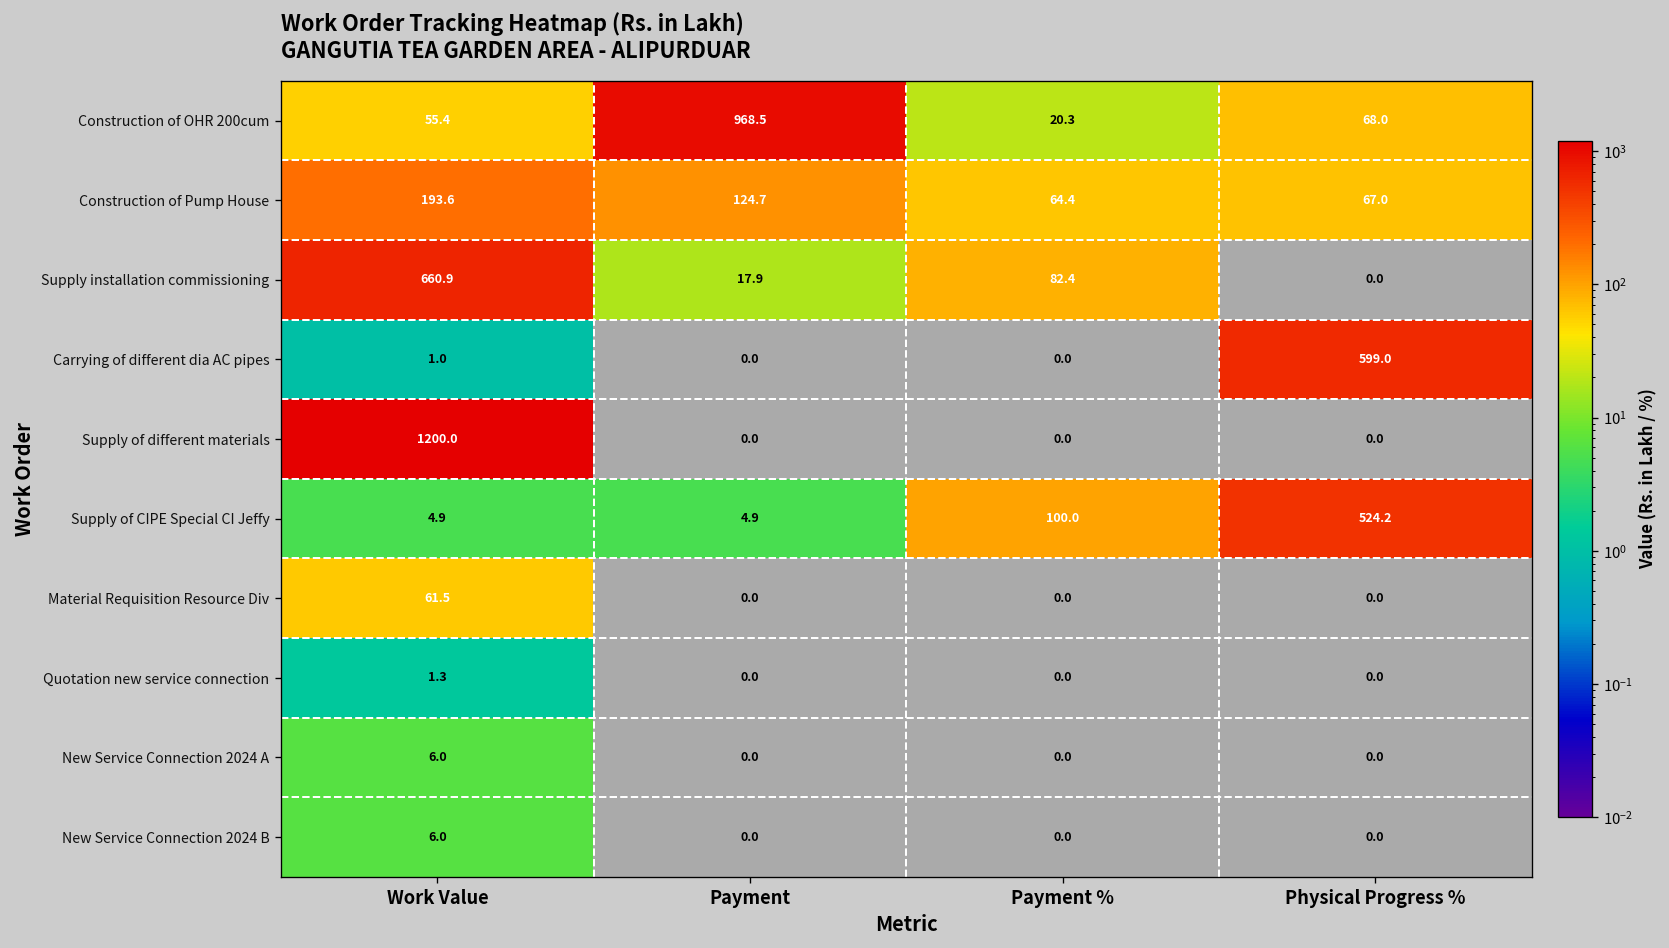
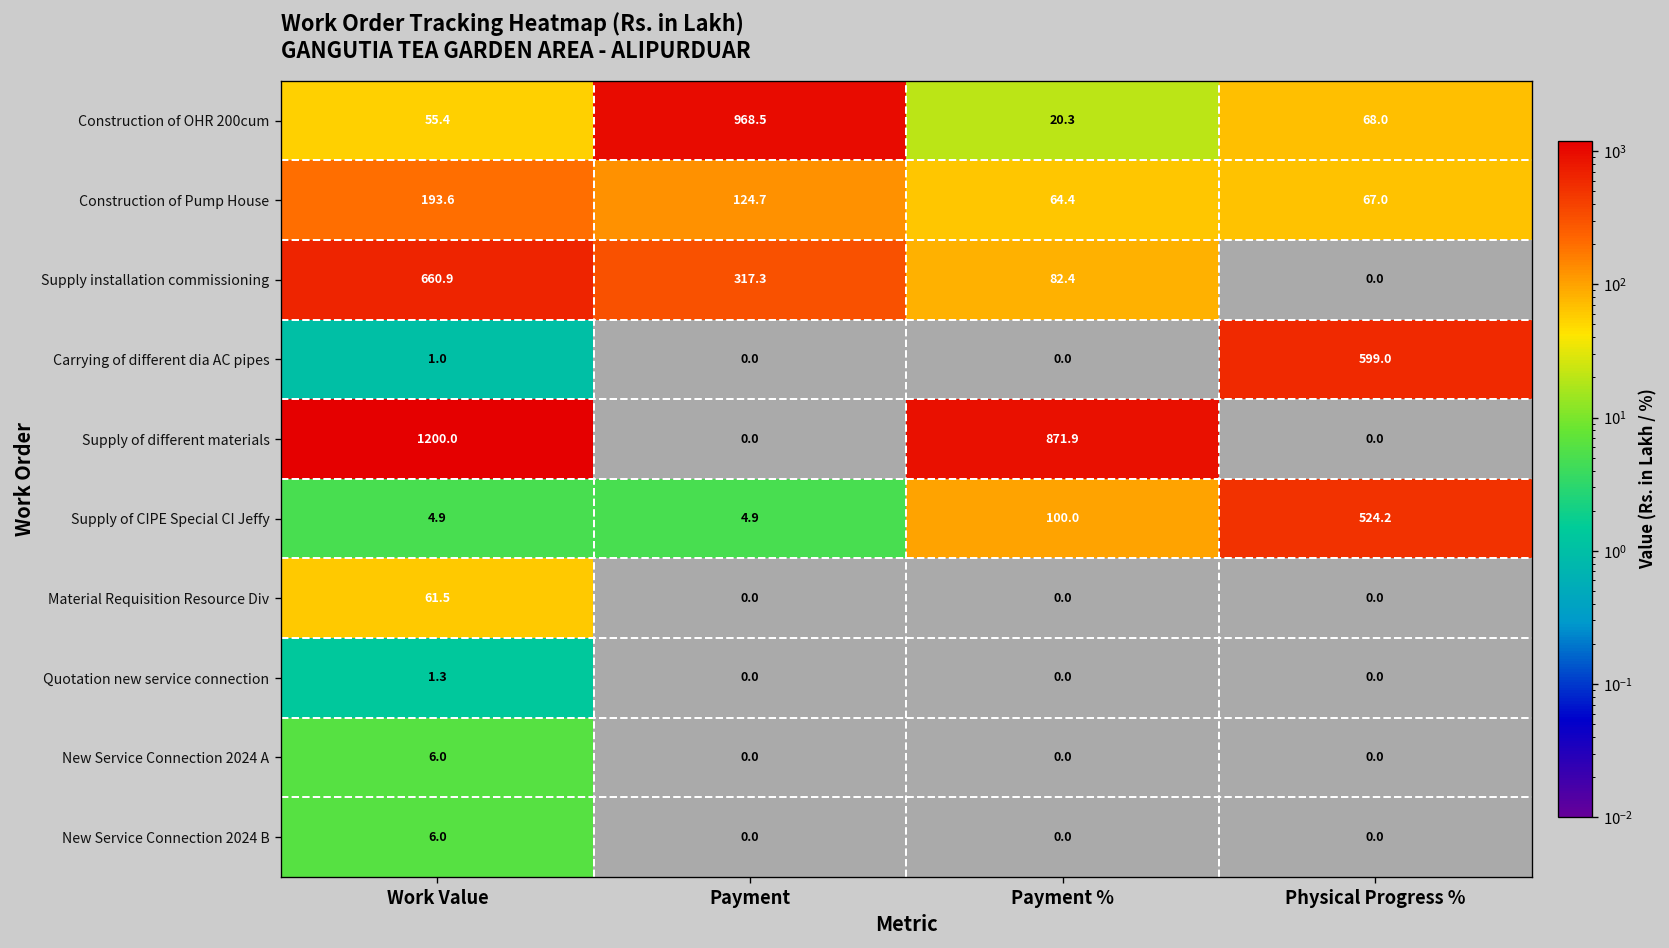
  {
    "Construction of OHR 200cum": {
      "Work Value": 55.4,
      "Payment": 968.5,
      "Payment %": 20.3,
      "Physical Progress %": 68.0
    },
    "Construction of Pump House": {
      "Work Value": 193.6,
      "Payment": 124.7,
      "Payment %": 64.4,
      "Physical Progress %": 67.0
    },
    "Supply installation commissioning": {
      "Work Value": 660.9,
-     "Payment": 17.9,
+     "Payment": 317.3,
      "Payment %": 82.4,
      "Physical Progress %": 0.0
    },
    "Carrying of different dia AC pipes": {
      "Work Value": 1.0,
      "Payment": 0.0,
      "Payment %": 0.0,
      "Physical Progress %": 599.0
    },
    "Supply of different materials": {
      "Work Value": 1200.0,
      "Payment": 0.0,
-     "Payment %": 0.0,
+     "Payment %": 871.9,
      "Physical Progress %": 0.0
    },
    "Supply of CIPE Special CI Jeffy": {
      "Work Value": 4.9,
      "Payment": 4.9,
      "Payment %": 100.0,
      "Physical Progress %": 524.2
    },
    "Material Requisition Resource Div": {
      "Work Value": 61.5,
      "Payment": 0.0,
      "Payment %": 0.0,
      "Physical Progress %": 0.0
    },
    "Quotation new service connection": {
      "Work Value": 1.3,
      "Payment": 0.0,
      "Payment %": 0.0,
      "Physical Progress %": 0.0
    },
    "New Service Connection 2024 A": {
      "Work Value": 6.0,
      "Payment": 0.0,
      "Payment %": 0.0,
      "Physical Progress %": 0.0
    },
    "New Service Connection 2024 B": {
      "Work Value": 6.0,
      "Payment": 0.0,
      "Payment %": 0.0,
      "Physical Progress %": 0.0
    }
  }
